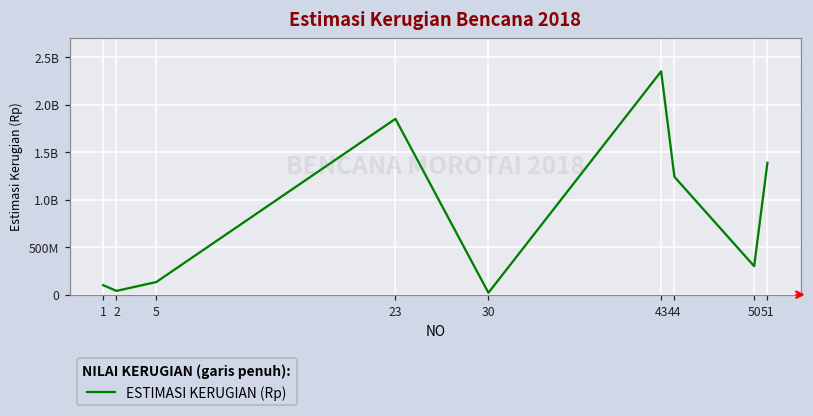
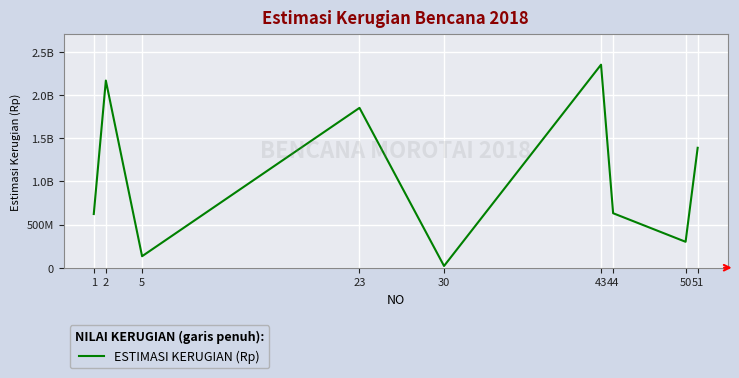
  {
-   "1": 100000000,
-   "2": 0,
+   "1": 600000000,
+   "2": 2200000000,
    "5": 100000000,
    "23": 1900000000,
    "30": 0,
    "43": 2400000000,
-   "44": 1200000000,
+   "44": 600000000,
    "50": 300000000,
    "51": 1400000000
  }
